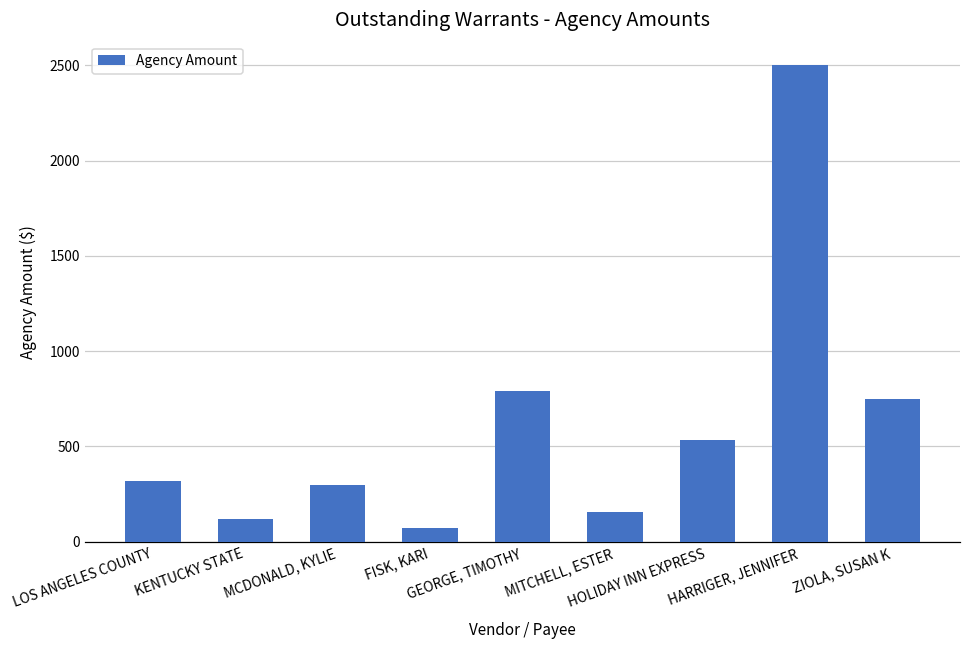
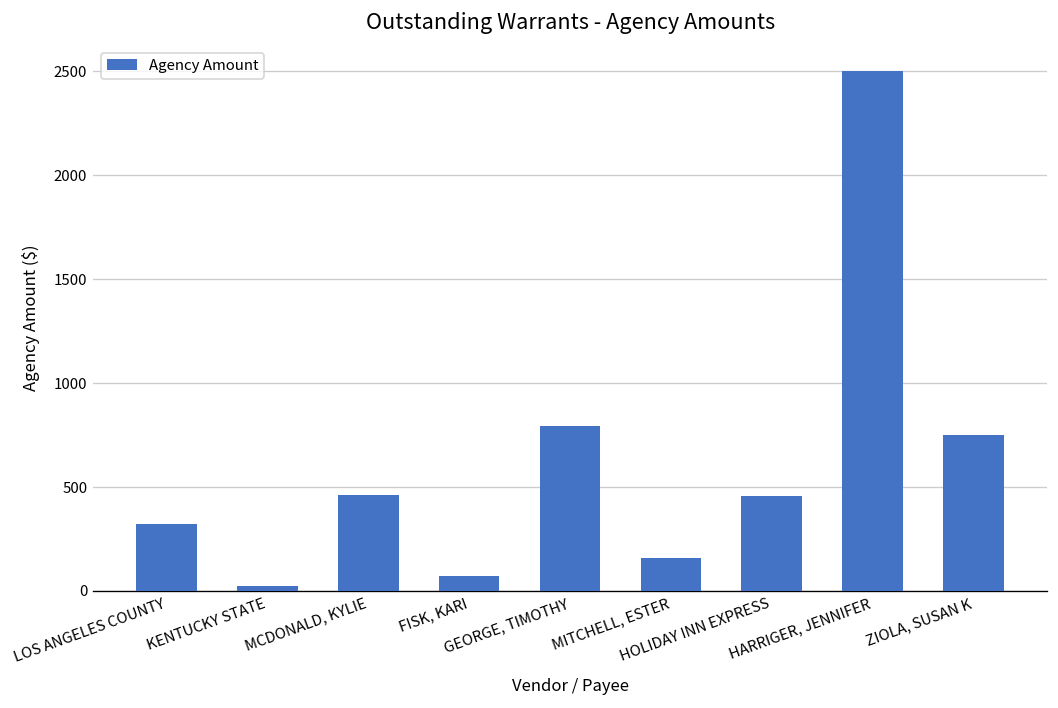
  {
    "LOS ANGELES COUNTY": 320,
-   "KENTUCKY STATE": 120,
-   "MCDONALD, KYLIE": 300,
+   "KENTUCKY STATE": 30,
+   "MCDONALD, KYLIE": 460,
    "FISK, KARI": 70,
    "GEORGE, TIMOTHY": 790,
    "MITCHELL, ESTER": 160,
-   "HOLIDAY INN EXPRESS": 540,
+   "HOLIDAY INN EXPRESS": 460,
    "HARRIGER, JENNIFER": 2500,
    "ZIOLA, SUSAN K": 750
  }
